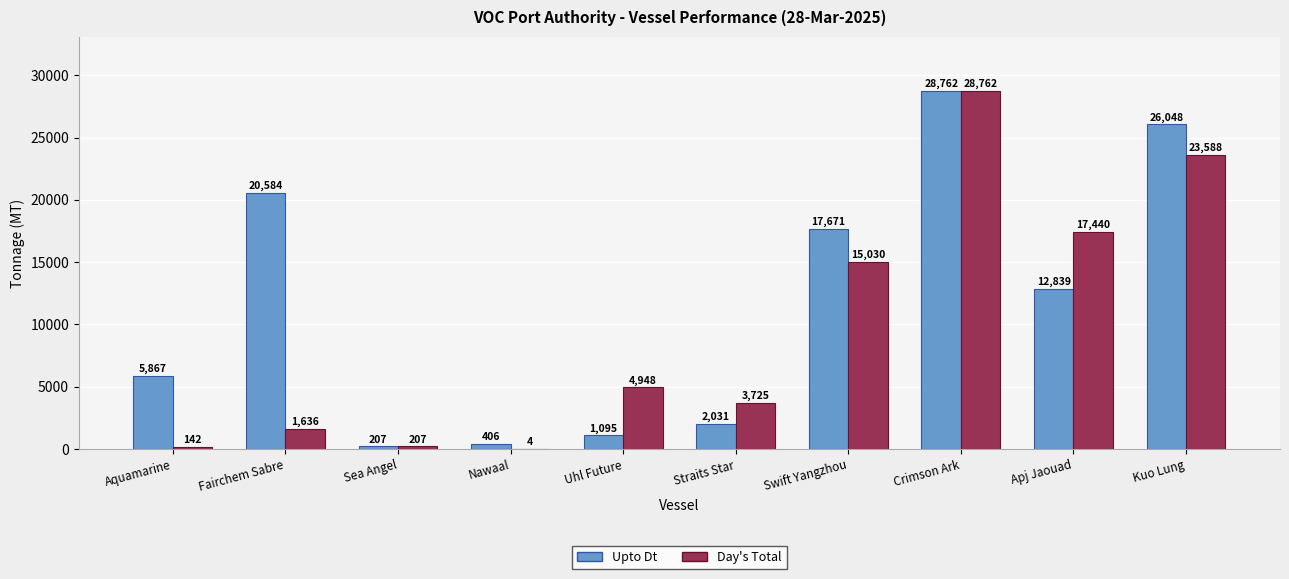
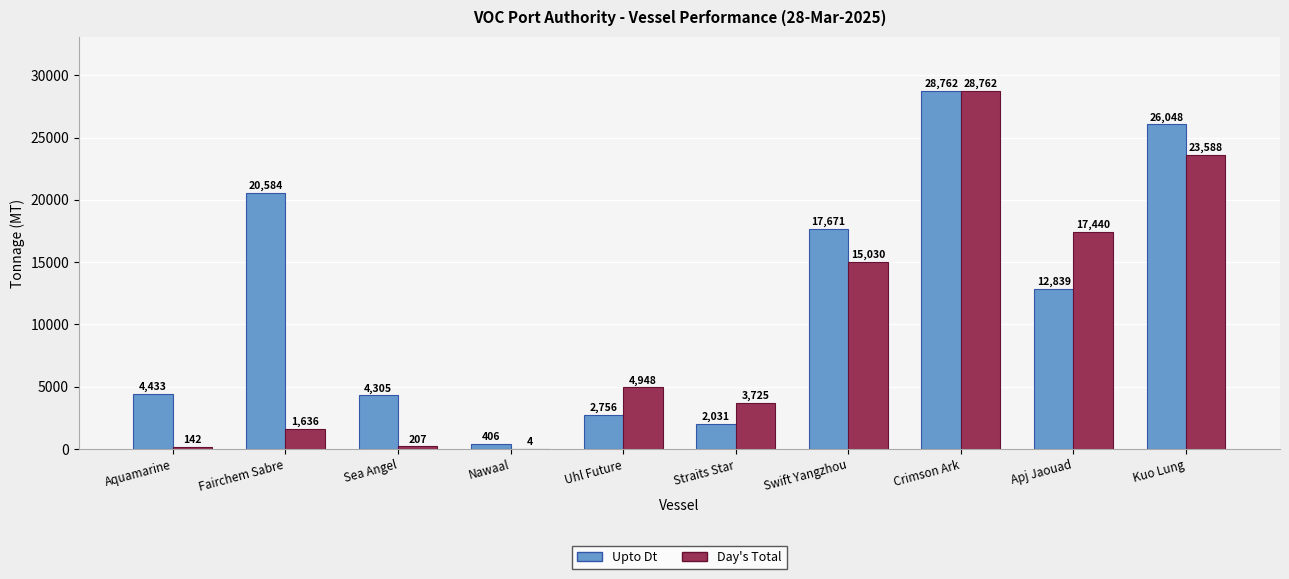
  {
    "Upto Dt": {
-     "Aquamarine": "5,867",
+     "Aquamarine": "4,433",
      "Fairchem Sabre": "20,584",
-     "Sea Angel": "207",
+     "Sea Angel": "4,305",
      "Nawaal": "406",
-     "Uhl Future": "1,095",
+     "Uhl Future": "2,756",
      "Straits Star": "2,031",
      "Swift Yangzhou": "17,671",
      "Crimson Ark": "28,762",
      "Apj Jaouad": "12,839",
      "Kuo Lung": "26,048"
    },
    "Day's Total": {
      "Aquamarine": "142",
      "Fairchem Sabre": "1,636",
      "Sea Angel": "207",
      "Nawaal": "4",
      "Uhl Future": "4,948",
      "Straits Star": "3,725",
      "Swift Yangzhou": "15,030",
      "Crimson Ark": "28,762",
      "Apj Jaouad": "17,440",
      "Kuo Lung": "23,588"
    }
  }
